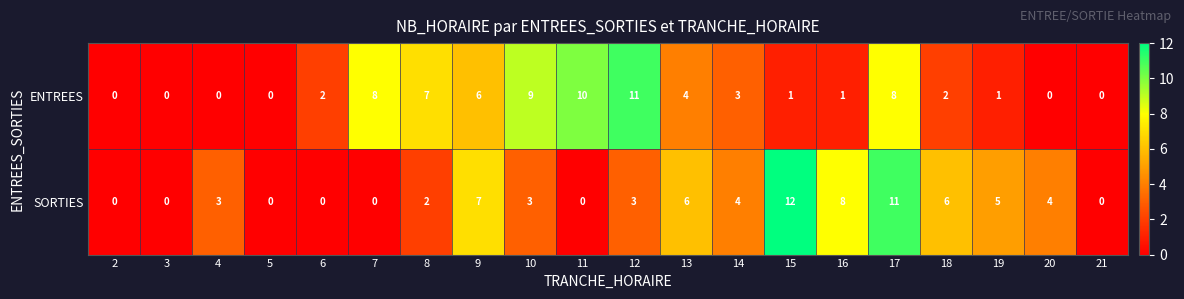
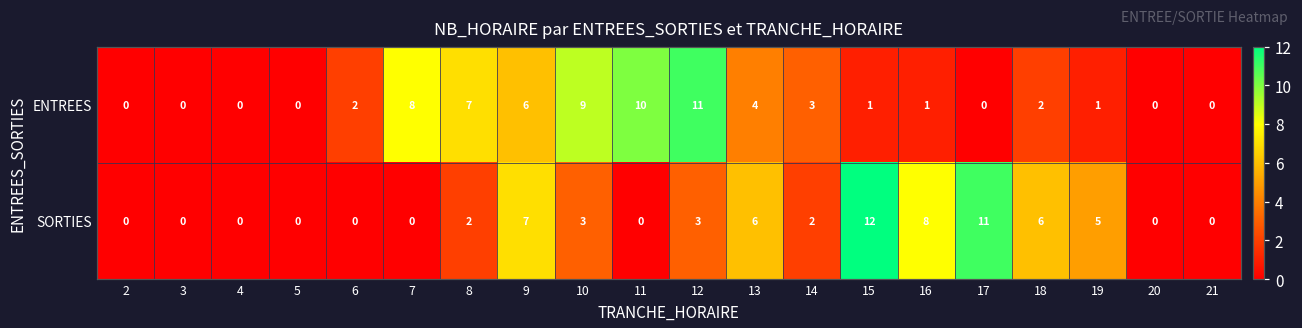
  {
    "ENTREES": {
      "2": 0,
      "3": 0,
      "4": 0,
      "5": 0,
      "6": 2,
      "7": 8,
      "8": 7,
      "9": 6,
      "10": 9,
      "11": 10,
      "12": 11,
      "13": 4,
      "14": 3,
      "15": 1,
      "16": 1,
-     "17": 8,
+     "17": 0,
      "18": 2,
      "19": 1,
      "20": 0,
      "21": 0
    },
    "SORTIES": {
      "2": 0,
      "3": 0,
-     "4": 3,
+     "4": 0,
      "5": 0,
      "6": 0,
      "7": 0,
      "8": 2,
      "9": 7,
      "10": 3,
      "11": 0,
      "12": 3,
      "13": 6,
-     "14": 4,
+     "14": 2,
      "15": 12,
      "16": 8,
      "17": 11,
      "18": 6,
      "19": 5,
-     "20": 4,
+     "20": 0,
      "21": 0
    }
  }
